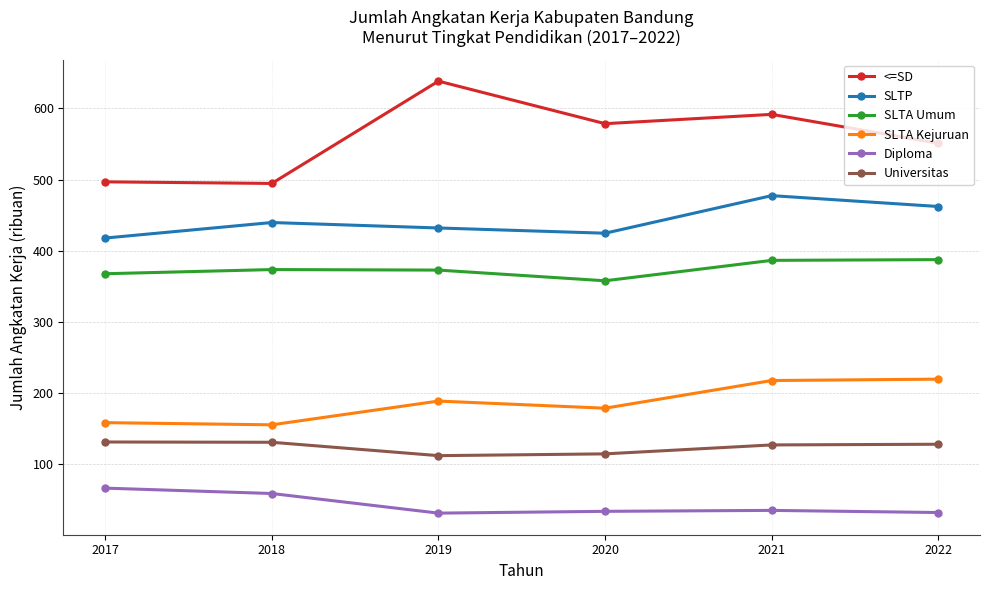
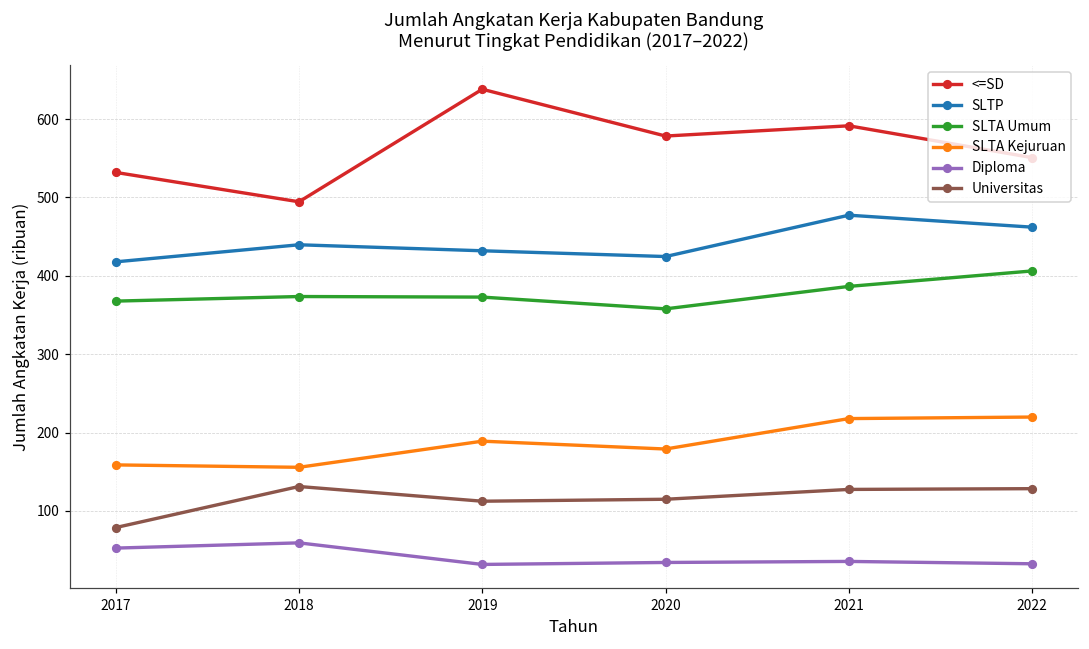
  {
    "<=SD": {
-     "2017": 500,
+     "2017": 530,
      "2018": 490,
      "2019": 640,
      "2020": 580,
      "2021": 590
    },
    "SLTP": {
      "2017": 420,
      "2018": 440,
      "2019": 430,
      "2020": 420,
      "2021": 480,
      "2022": 460
    },
    "SLTA Umum": {
      "2017": 370,
      "2018": 370,
      "2019": 370,
      "2020": 360,
      "2021": 390,
-     "2022": 390
+     "2022": 410
    },
    "SLTA Kejuruan": {
      "2017": 160,
      "2018": 160,
      "2019": 190,
      "2020": 180,
      "2021": 220,
      "2022": 220
    },
    "Diploma": {
-     "2017": 70,
+     "2017": 50,
      "2018": 60,
      "2019": 30,
      "2020": 30,
      "2021": 40,
      "2022": 30
    },
    "Universitas": {
-     "2017": 130,
+     "2017": 80,
      "2018": 130,
      "2019": 110,
      "2020": 110,
      "2021": 130,
      "2022": 130
    }
  }
